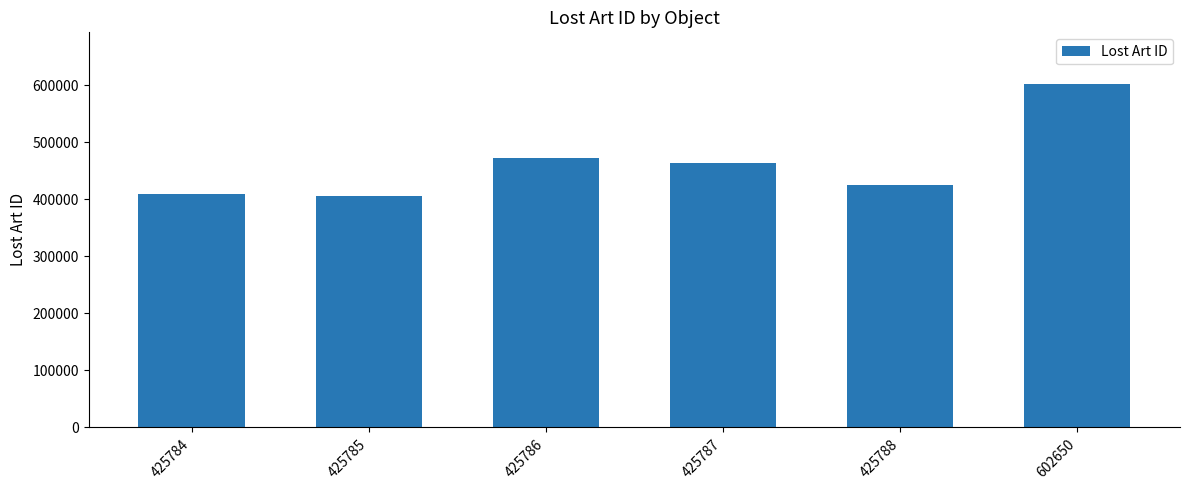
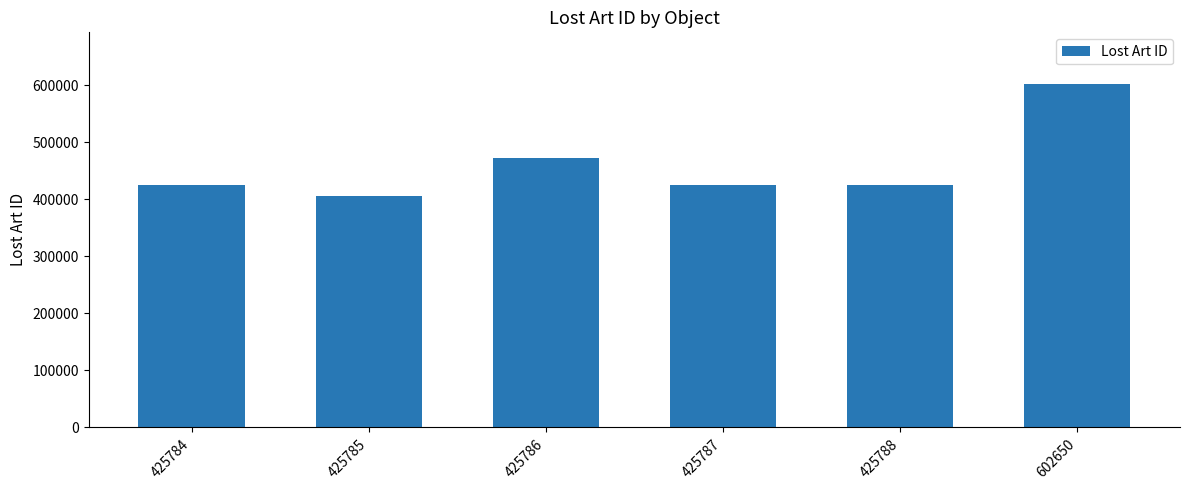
  {
-   "425784": 410000,
+   "425784": 430000,
    "425785": 410000,
    "425786": 470000,
-   "425787": 460000,
+   "425787": 430000,
    "425788": 430000,
    "602650": 600000
  }
